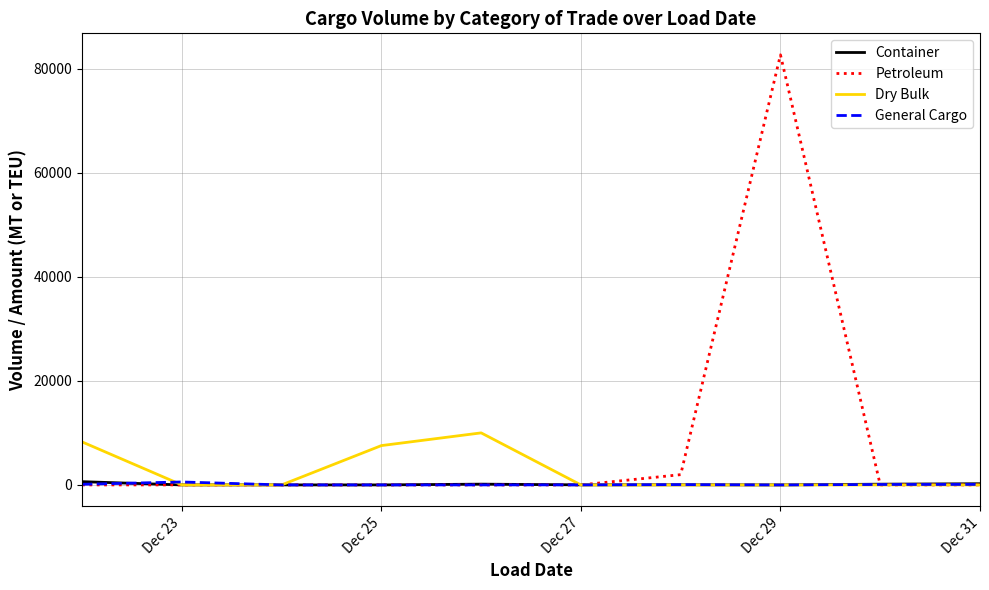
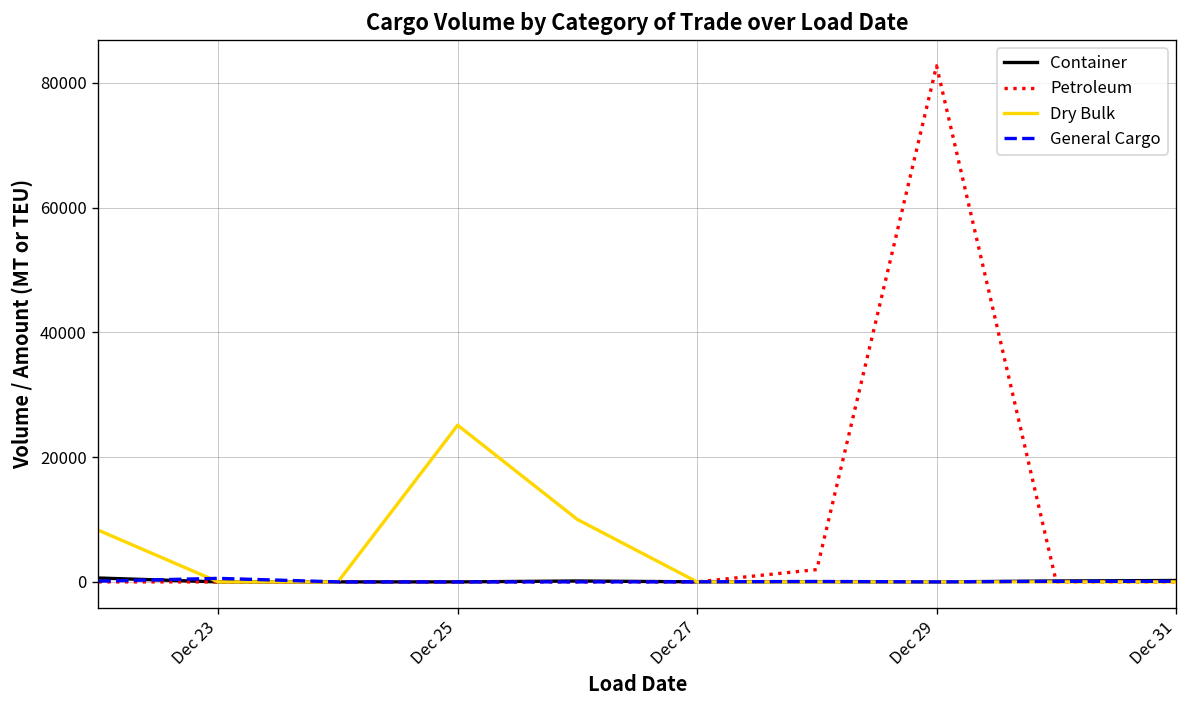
  {
    "Petroleum": {
      "Dec 29": 83000
    },
    "Dry Bulk": {
-     "Dec 25": 8000
+     "Dec 25": 25000
    },
    "General Cargo": {
      "Dec 23": 1000
    }
  }
